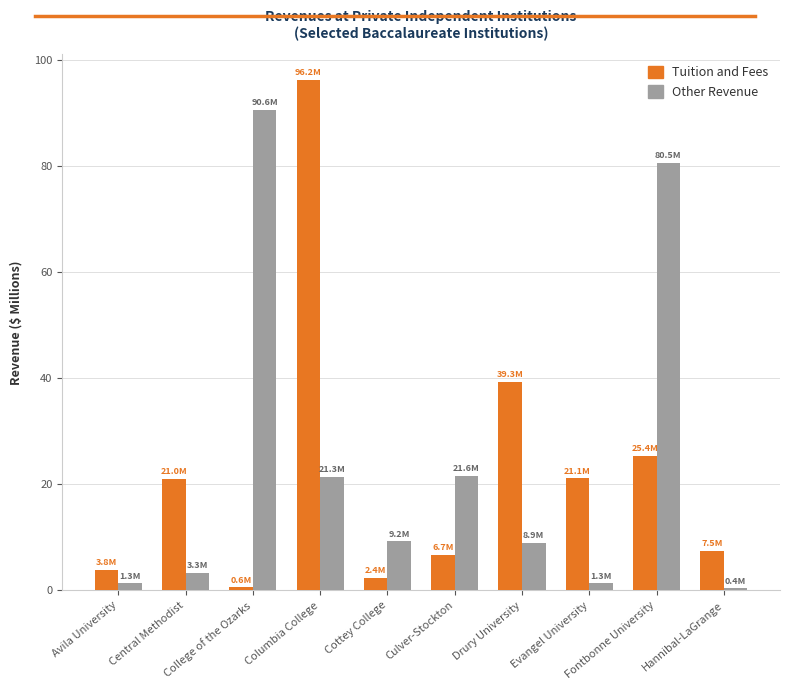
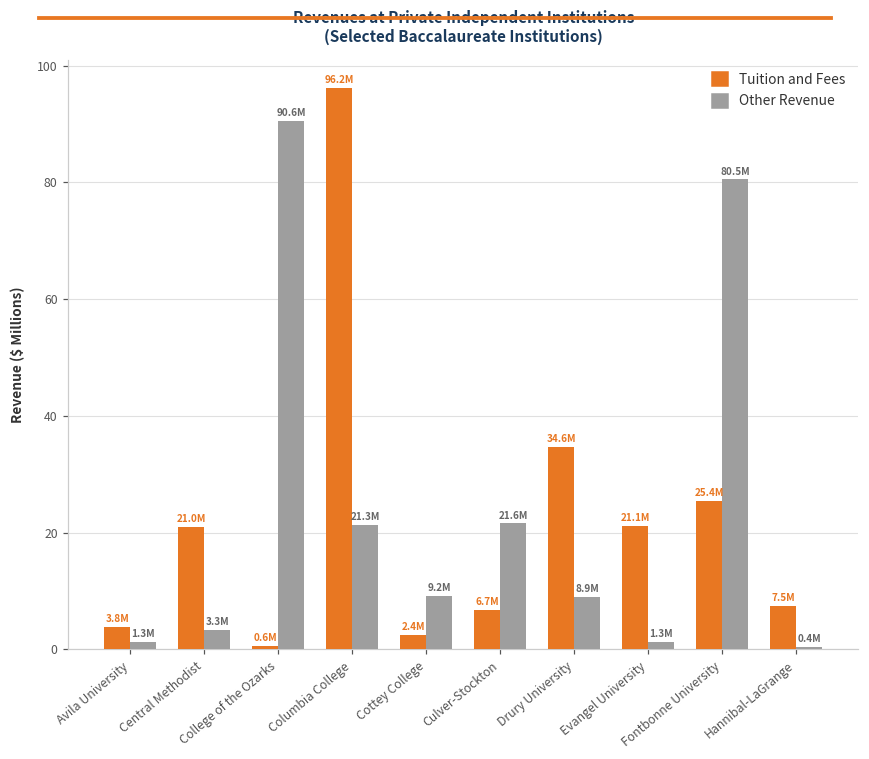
  {
    "Tuition and Fees": {
      "Avila University": "3.8M",
      "Central Methodist": "21.0M",
      "College of the Ozarks": "0.6M",
      "Columbia College": "96.2M",
      "Cottey College": "2.4M",
      "Culver-Stockton": "6.7M",
-     "Drury University": "39.3M",
+     "Drury University": "34.6M",
      "Evangel University": "21.1M",
      "Fontbonne University": "25.4M",
      "Hannibal-LaGrange": "7.5M"
    },
    "Other Revenue": {
      "Avila University": "1.3M",
      "Central Methodist": "3.3M",
      "College of the Ozarks": "90.6M",
      "Columbia College": "21.3M",
      "Cottey College": "9.2M",
      "Culver-Stockton": "21.6M",
      "Drury University": "8.9M",
      "Evangel University": "1.3M",
      "Fontbonne University": "80.5M",
      "Hannibal-LaGrange": "0.4M"
    }
  }
